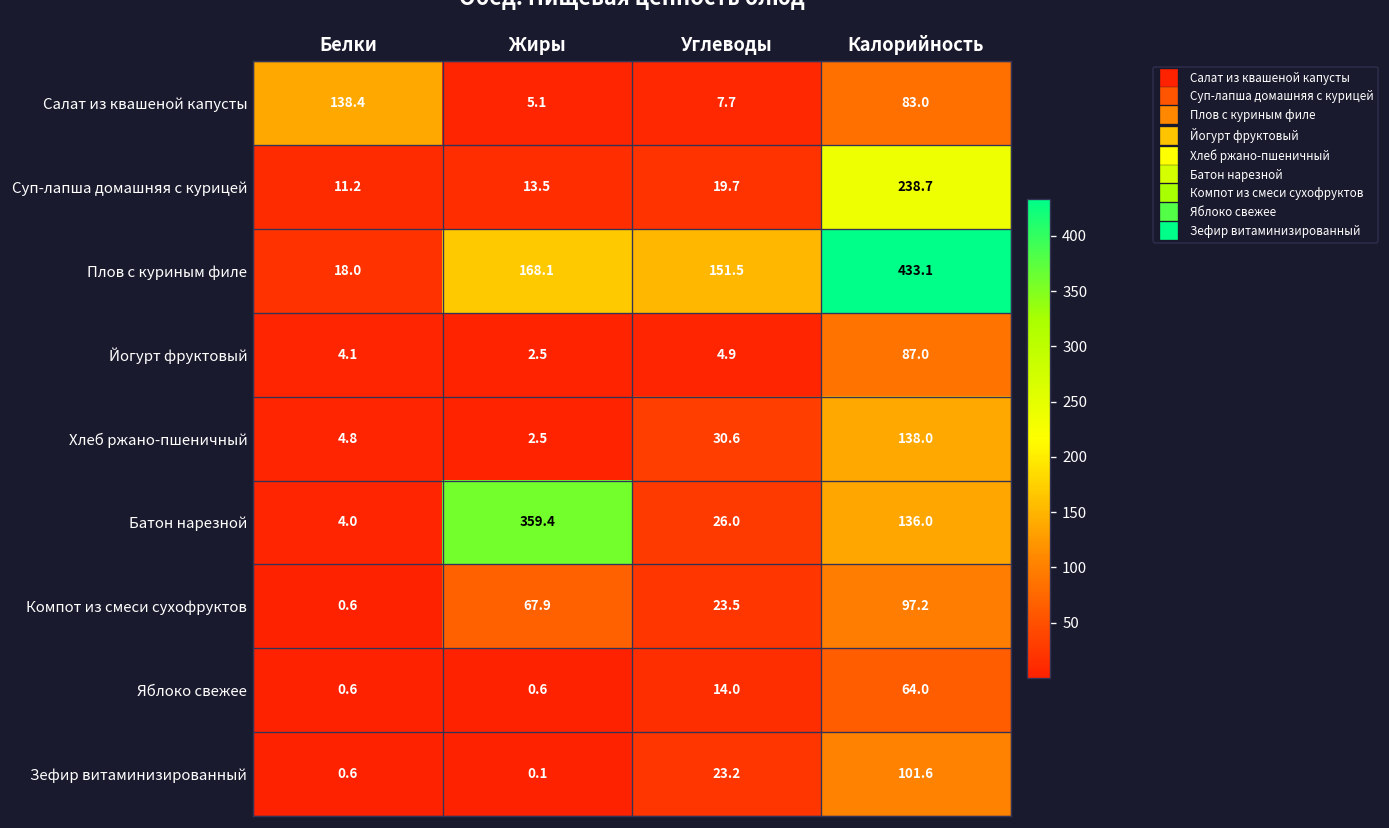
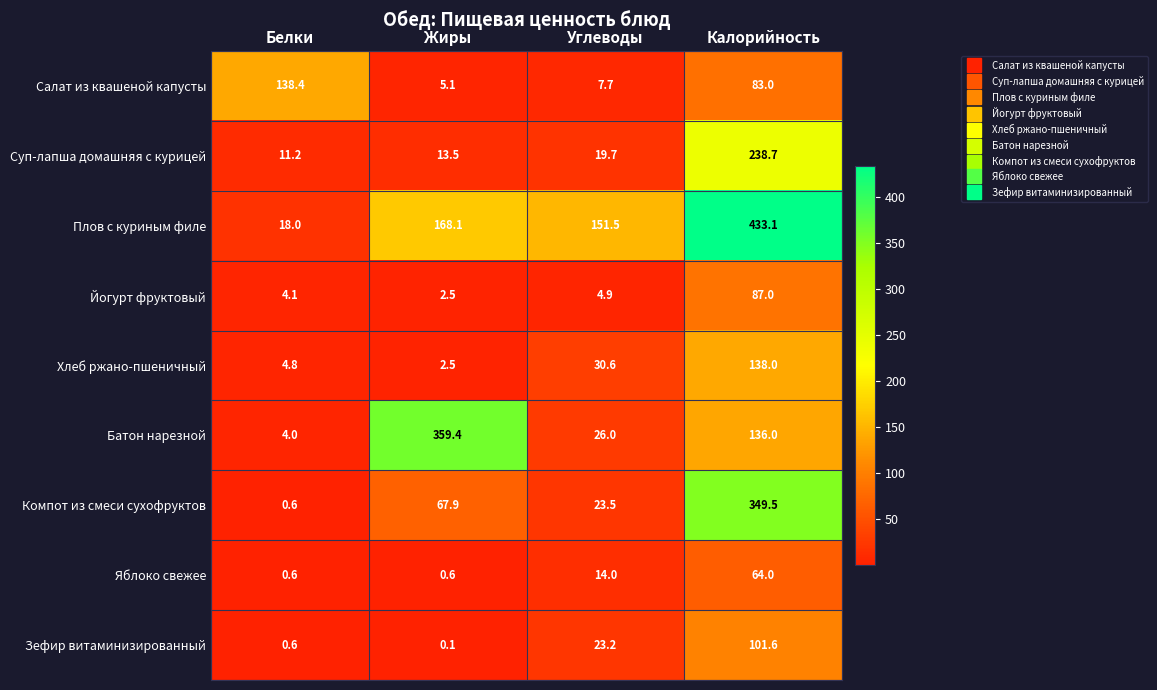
  {
    "Салат из квашеной капусты": {
      "Белки": 138.4,
      "Жиры": 5.1,
      "Углеводы": 7.7,
      "Калорийность": 83.0
    },
    "Суп-лапша домашняя с курицей": {
      "Белки": 11.2,
      "Жиры": 13.5,
      "Углеводы": 19.7,
      "Калорийность": 238.7
    },
    "Плов с куриным филе": {
      "Белки": 18.0,
      "Жиры": 168.1,
      "Углеводы": 151.5,
      "Калорийность": 433.1
    },
    "Йогурт фруктовый": {
      "Белки": 4.1,
      "Жиры": 2.5,
      "Углеводы": 4.9,
      "Калорийность": 87.0
    },
    "Хлеб ржано-пшеничный": {
      "Белки": 4.8,
      "Жиры": 2.5,
      "Углеводы": 30.6,
      "Калорийность": 138.0
    },
    "Батон нарезной": {
      "Белки": 4.0,
      "Жиры": 359.4,
      "Углеводы": 26.0,
      "Калорийность": 136.0
    },
    "Компот из смеси сухофруктов": {
      "Белки": 0.6,
      "Жиры": 67.9,
      "Углеводы": 23.5,
-     "Калорийность": 97.2
+     "Калорийность": 349.5
    },
    "Яблоко свежее": {
      "Белки": 0.6,
      "Жиры": 0.6,
      "Углеводы": 14.0,
      "Калорийность": 64.0
    },
    "Зефир витаминизированный": {
      "Белки": 0.6,
      "Жиры": 0.1,
      "Углеводы": 23.2,
      "Калорийность": 101.6
    }
  }
